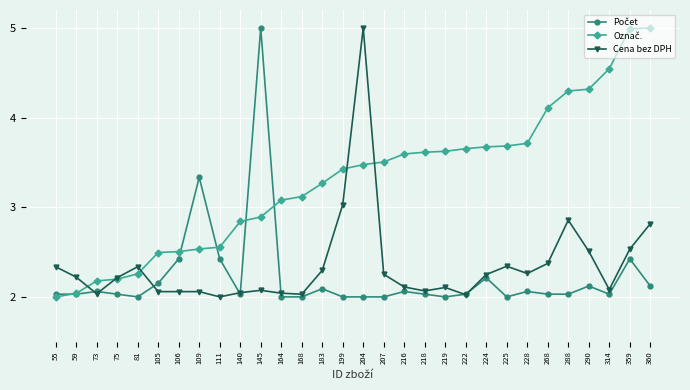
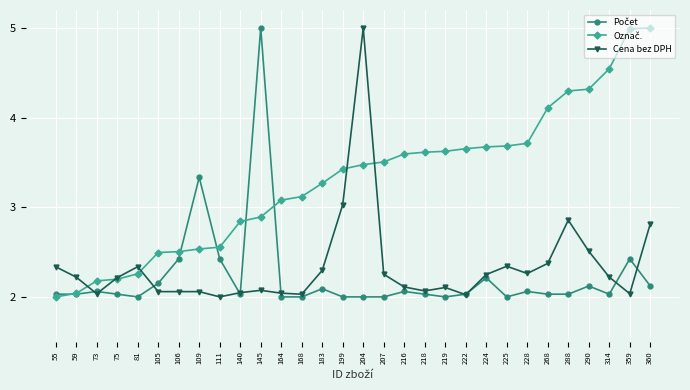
  {
    "Cena bez DPH": {
      "55": 2.3,
      "59": 2.2,
      "81": 2.3,
      "105": 2.1,
      "106": 2.1,
      "109": 2.1,
      "111": 2.0,
      "145": 2.1,
      "164": 2.0,
      "168": 2.0,
      "183": 2.3,
      "199": 3.0,
      "204": 5.0,
      "207": 2.3,
      "216": 2.1,
      "218": 2.1,
      "219": 2.1,
      "224": 2.2,
      "225": 2.3,
      "228": 2.3,
      "268": 2.4,
      "288": 2.9,
      "290": 2.5,
-     "314": 2.1,
-     "359": 2.5,
+     "314": 2.2,
+     "359": 2.0,
      "360": 2.8
    }
  }
